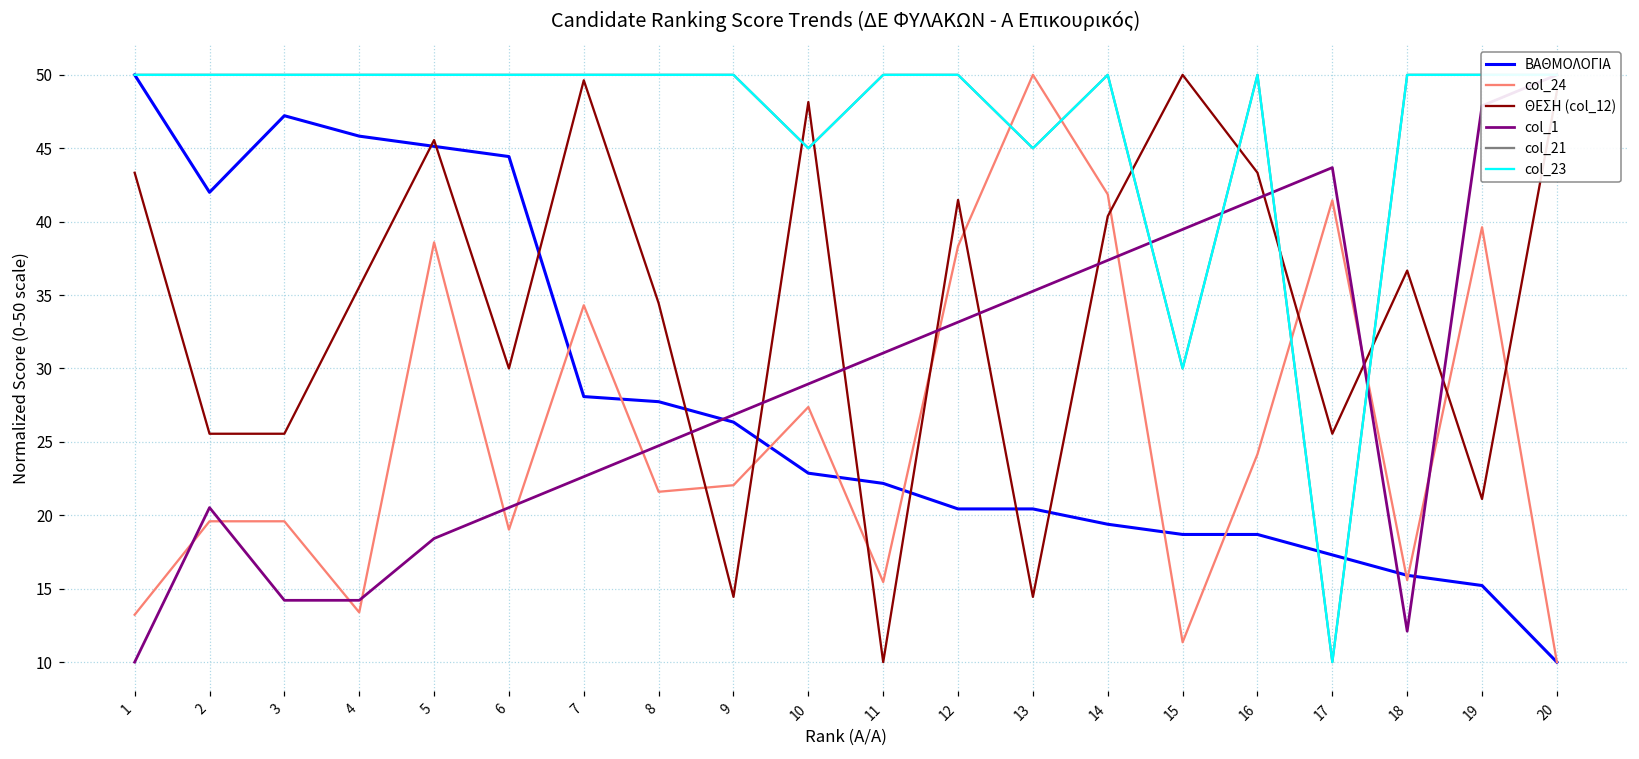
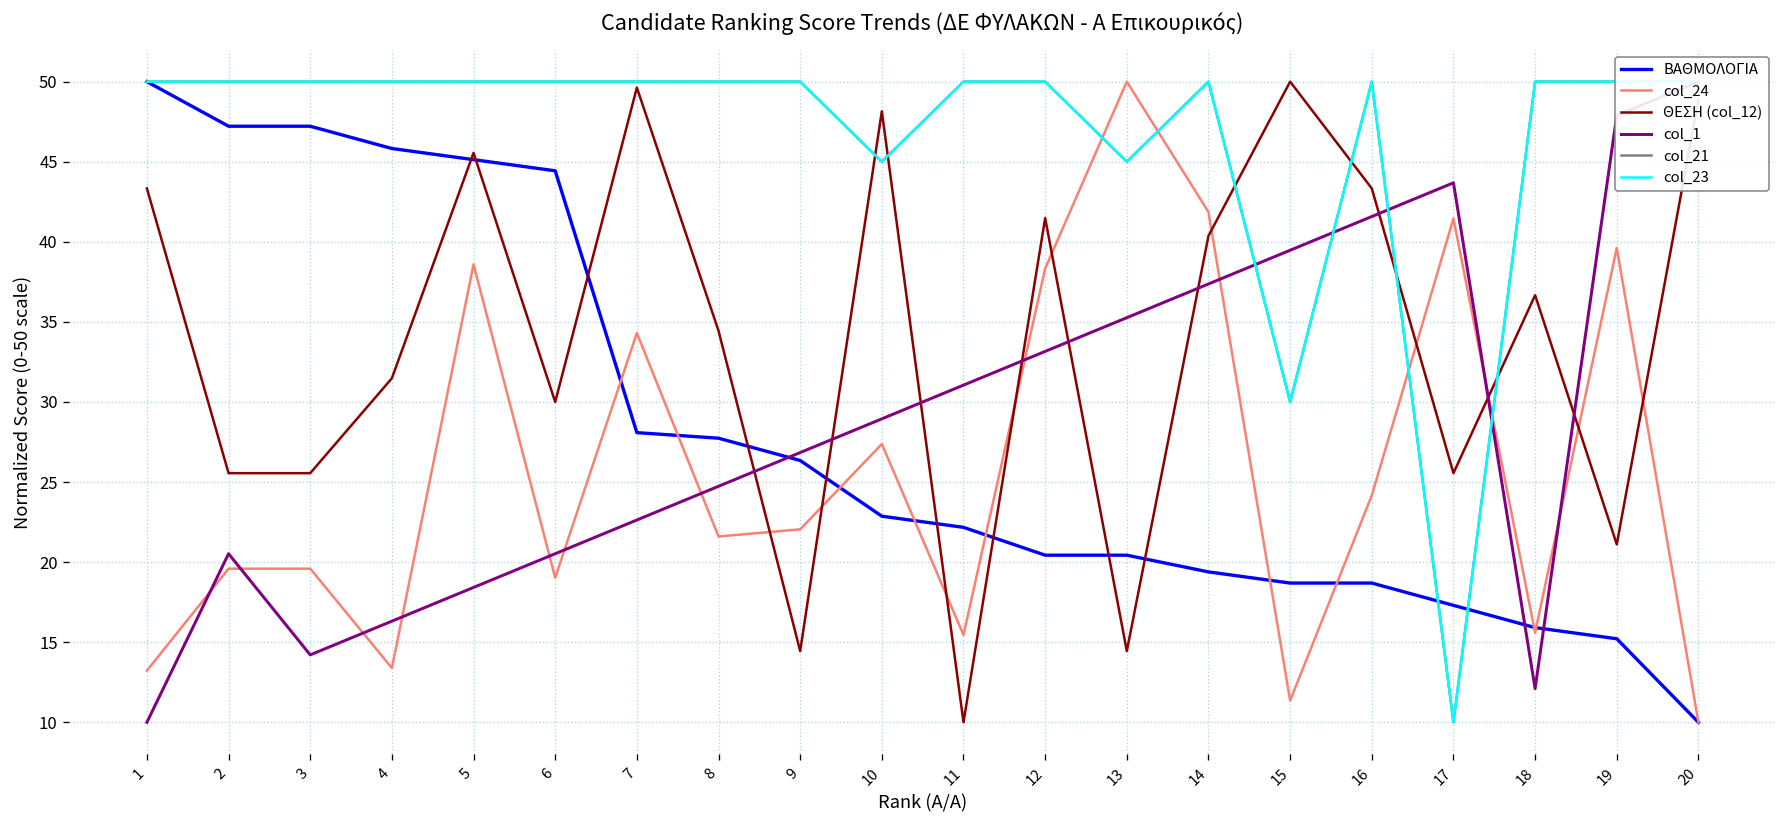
  {
    "ΒΑΘΜΟΛΟΓΙΑ": {
-     "2": 42.0,
+     "2": 47.2,
      "3": 47.2,
      "4": 45.8,
      "5": 45.1,
      "6": 44.4,
      "7": 28.1,
      "8": 27.7,
      "9": 26.3,
      "10": 22.9,
      "11": 22.2,
      "12": 20.4,
      "13": 20.4,
      "14": 19.4,
      "15": 18.7,
      "16": 18.7,
      "17": 17.3,
      "18": 15.9,
      "19": 15.2
    },
    "col_24": {
      "1": 13.2,
      "2": 19.6,
      "3": 19.6,
      "4": 13.4,
      "5": 38.6,
      "6": 19.0,
      "7": 34.3,
      "8": 21.6,
      "9": 22.0,
      "10": 27.4,
      "11": 15.5,
      "12": 38.3,
      "13": 50.0,
      "14": 41.9,
      "15": 11.4,
      "16": 24.2,
      "17": 41.5,
      "18": 15.6,
      "19": 39.6
    },
    "ΘΕΣΗ (col_12)": {
      "1": 43.3,
      "2": 25.6,
      "3": 25.6,
-     "4": 35.6,
+     "4": 31.5,
      "5": 45.6,
      "6": 30.0,
      "7": 49.6,
      "8": 34.4,
      "9": 14.4,
      "10": 48.1,
      "11": 10.0,
      "12": 41.5,
      "13": 14.4,
      "14": 40.4,
      "15": 50.0,
      "16": 43.3,
      "17": 25.6,
      "18": 36.7,
      "19": 21.1
    },
    "col_1": {
      "1": 10.0,
      "2": 20.5,
      "3": 14.2,
-     "4": 14.2,
+     "4": 16.3,
      "5": 18.4,
      "6": 20.5,
      "7": 22.6,
      "8": 24.7,
      "9": 26.8,
      "10": 28.9,
      "11": 31.1,
      "12": 33.2,
      "13": 35.3,
      "14": 37.4,
      "15": 39.5,
      "16": 41.6,
      "17": 43.7,
      "18": 12.1
    },
    "col_23": {
      "2": 50.0,
      "3": 50.0,
      "4": 50.0,
      "5": 50.0,
      "6": 50.0,
      "7": 50.0,
      "8": 50.0,
      "9": 50.0,
      "10": 45.0,
      "11": 50.0,
      "12": 50.0,
      "13": 45.0,
      "14": 50.0,
      "15": 30.0,
      "16": 50.0,
      "17": 10.0,
      "18": 50.0
    }
  }
